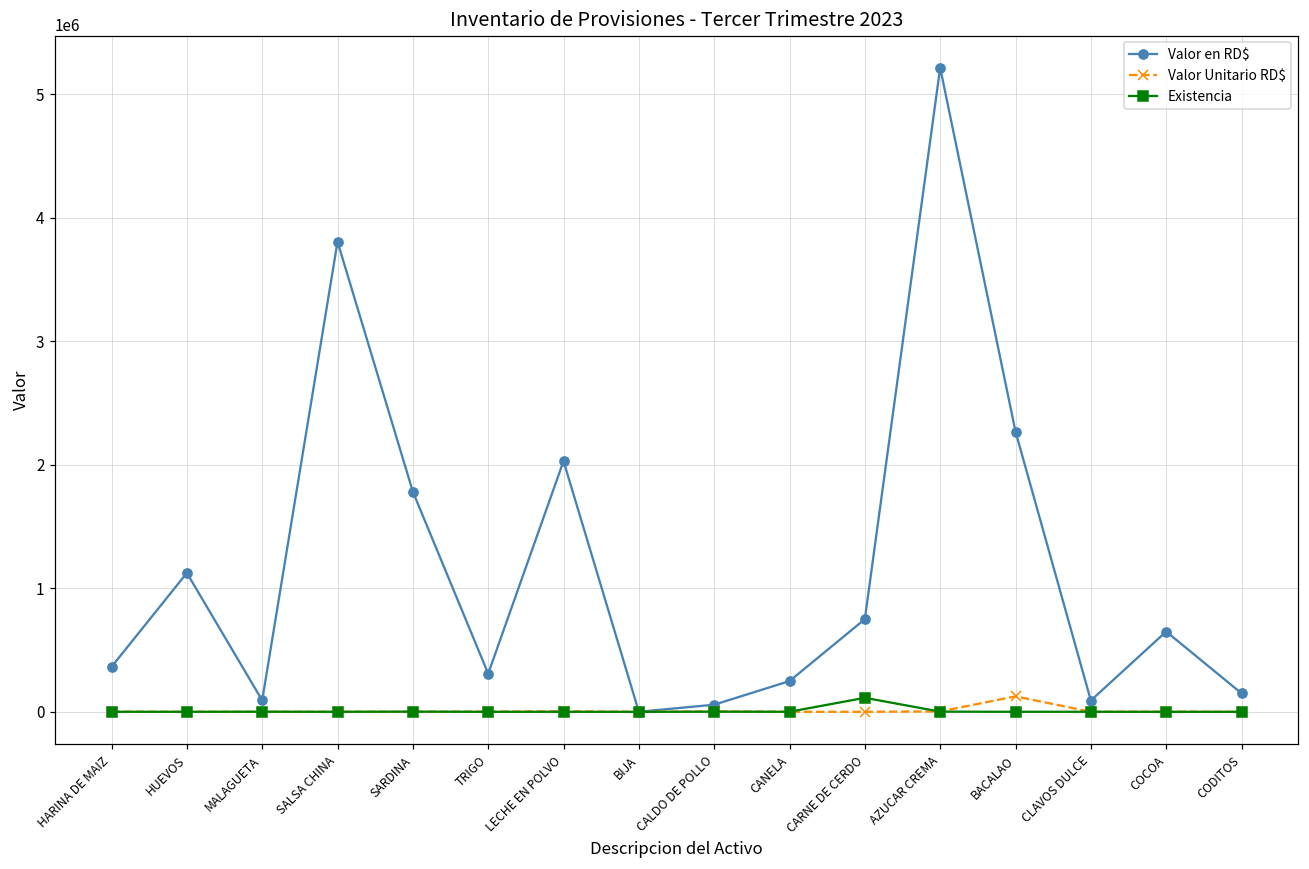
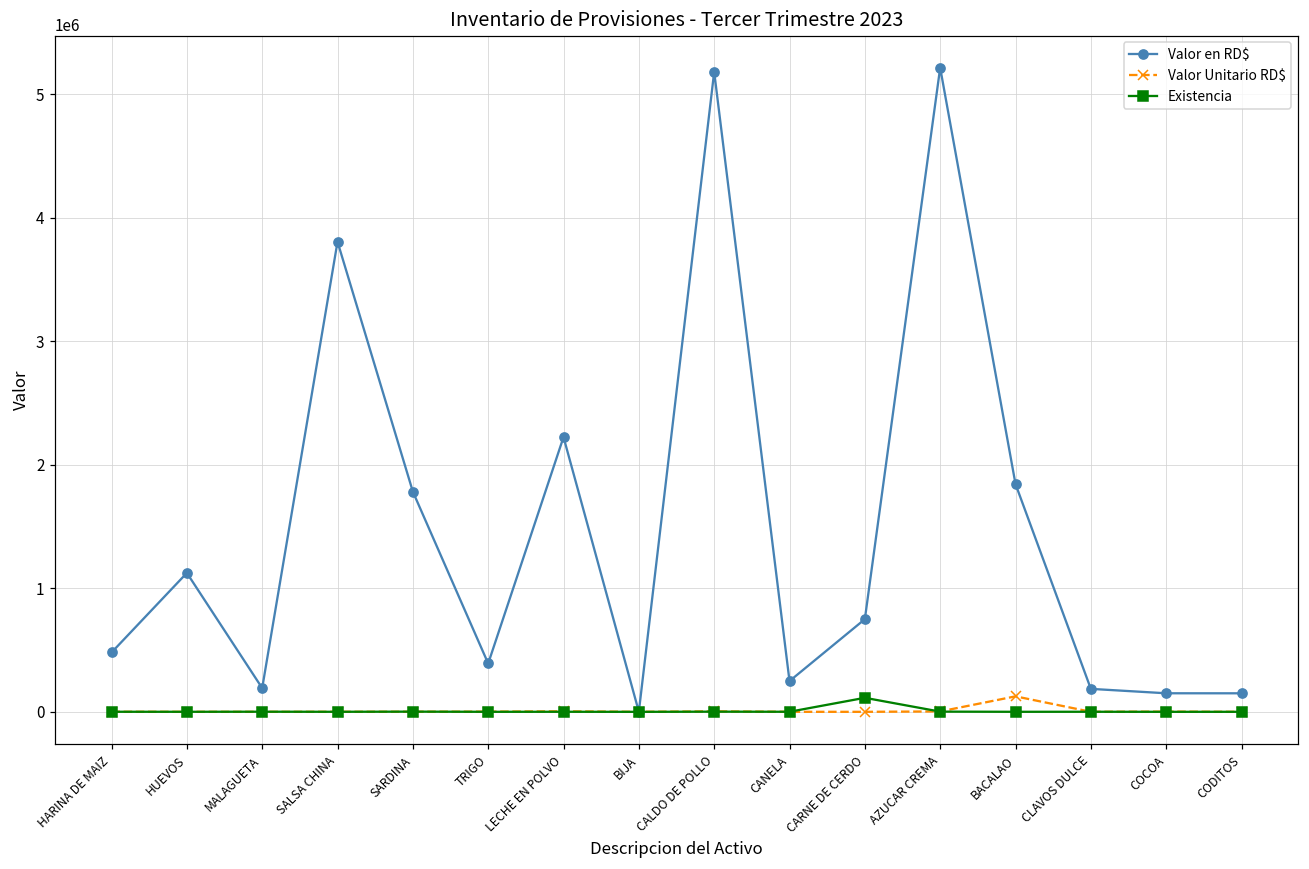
  {
    "Valor en RD$": {
-     "HARINA DE MAIZ": 360000,
+     "HARINA DE MAIZ": 480000,
      "HUEVOS": 1120000,
-     "MALAGUETA": 90000,
+     "MALAGUETA": 190000,
      "SALSA CHINA": 3810000,
      "SARDINA": 1780000,
-     "TRIGO": 310000,
-     "LECHE EN POLVO": 2030000,
-     "CALDO DE POLLO": 60000,
+     "TRIGO": 390000,
+     "LECHE EN POLVO": 2220000,
+     "CALDO DE POLLO": 5180000,
      "CANELA": 250000,
      "CARNE DE CERDO": 750000,
      "AZUCAR CREMA": 5220000,
-     "BACALAO": 2270000,
-     "CLAVOS DULCE": 90000,
-     "COCOA": 650000,
+     "BACALAO": 1840000,
+     "CLAVOS DULCE": 190000,
+     "COCOA": 150000,
      "CODITOS": 150000
    },
    "Valor Unitario RD$": {
      "CARNE DE CERDO": 0,
      "BACALAO": 130000
    },
    "Existencia": {
      "CARNE DE CERDO": 110000,
      "BACALAO": 0
    }
  }
